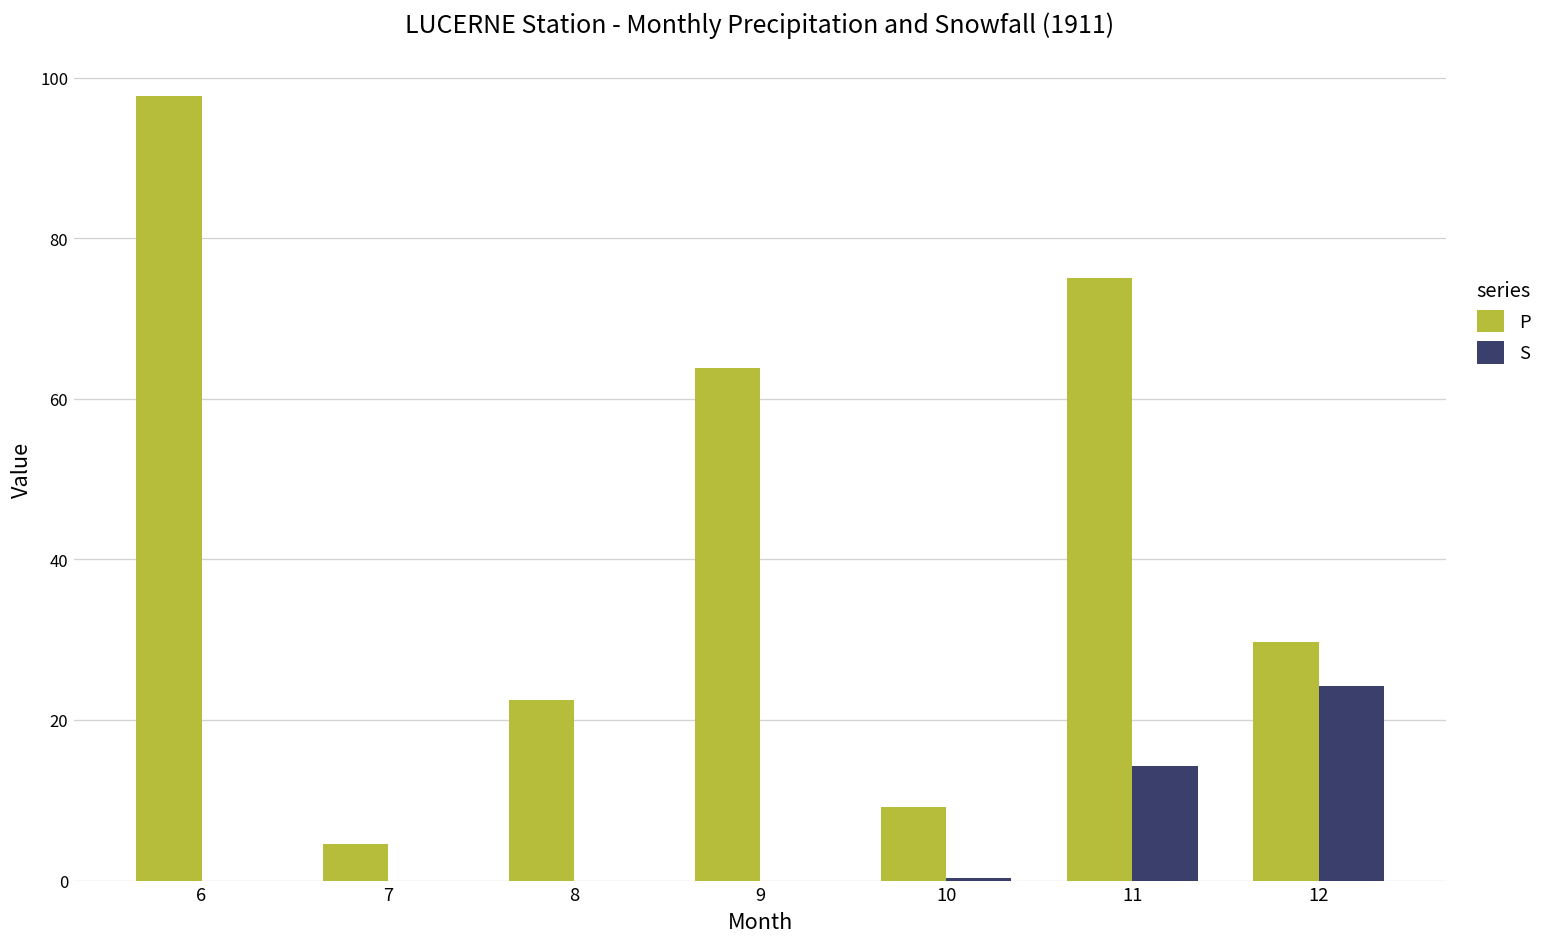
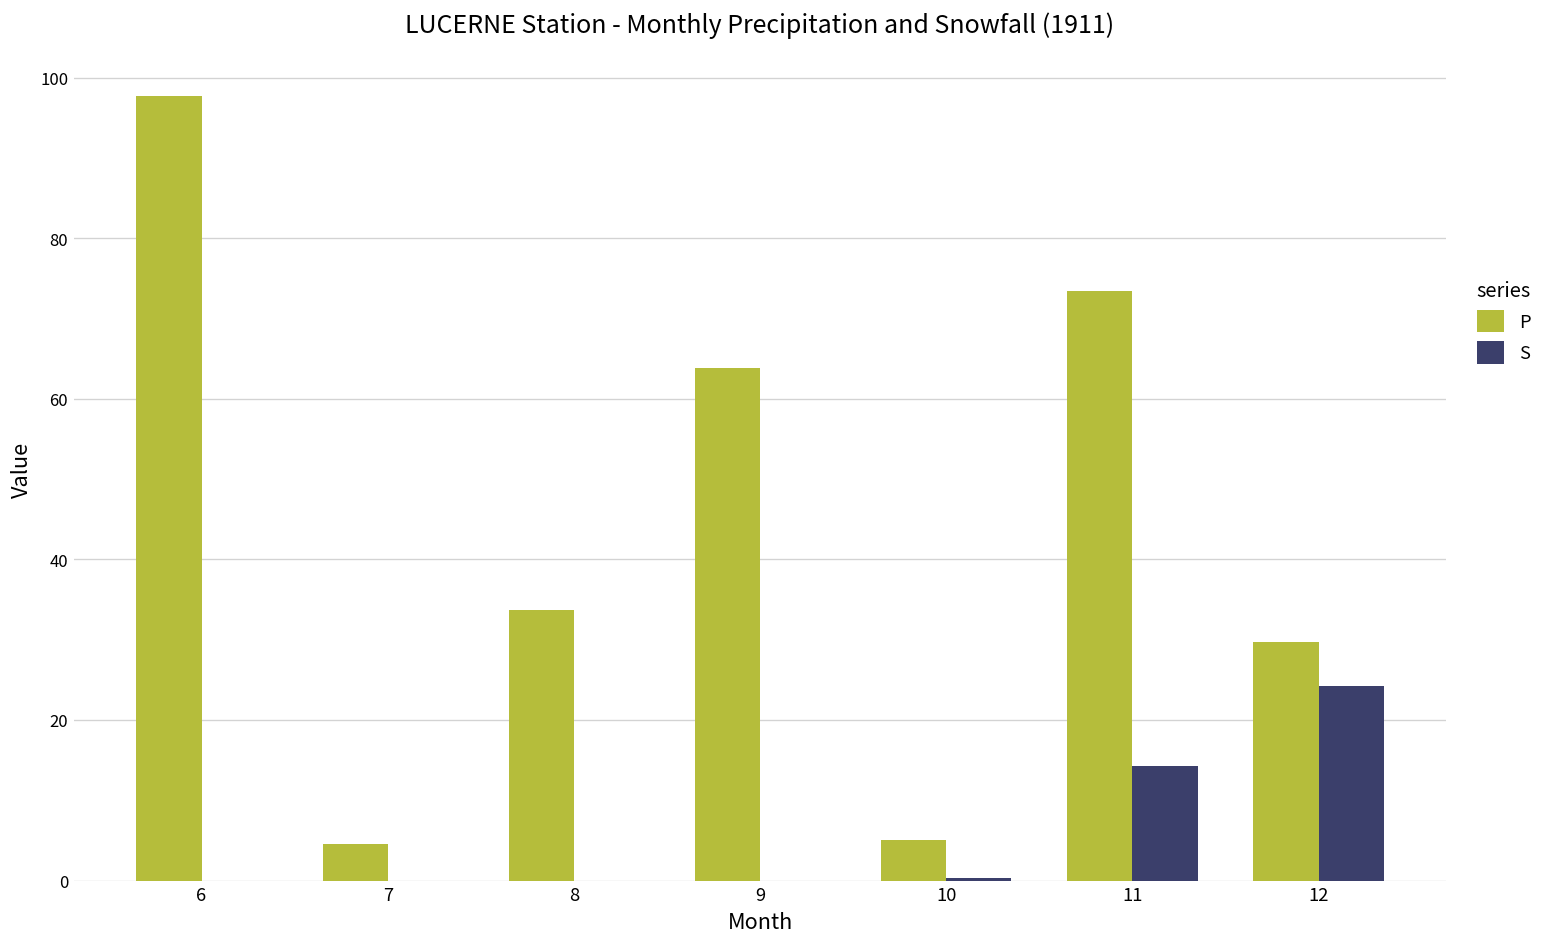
  {
    "P": {
      "6": 98,
      "7": 5,
-     "8": 23,
+     "8": 34,
      "9": 64,
-     "10": 9,
-     "11": 75,
+     "10": 5,
+     "11": 74,
      "12": 30
    },
    "S": {
      "6": 0,
      "7": 0,
      "8": 0,
      "9": 0,
      "11": 14,
      "12": 24
    }
  }
